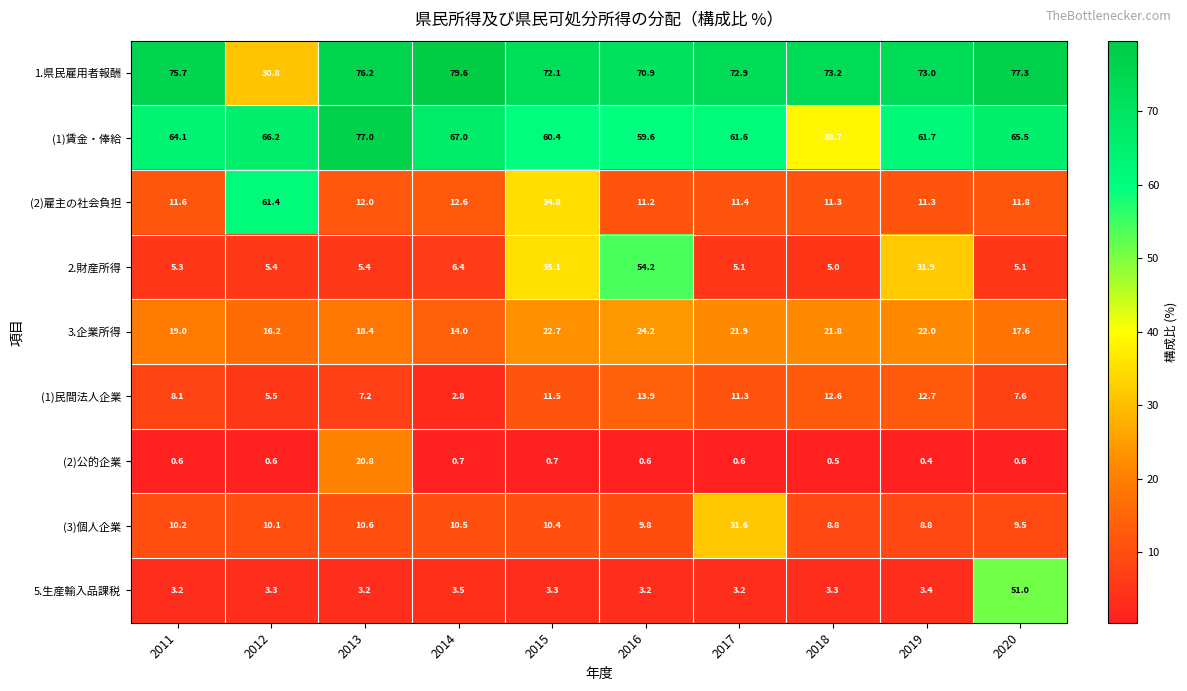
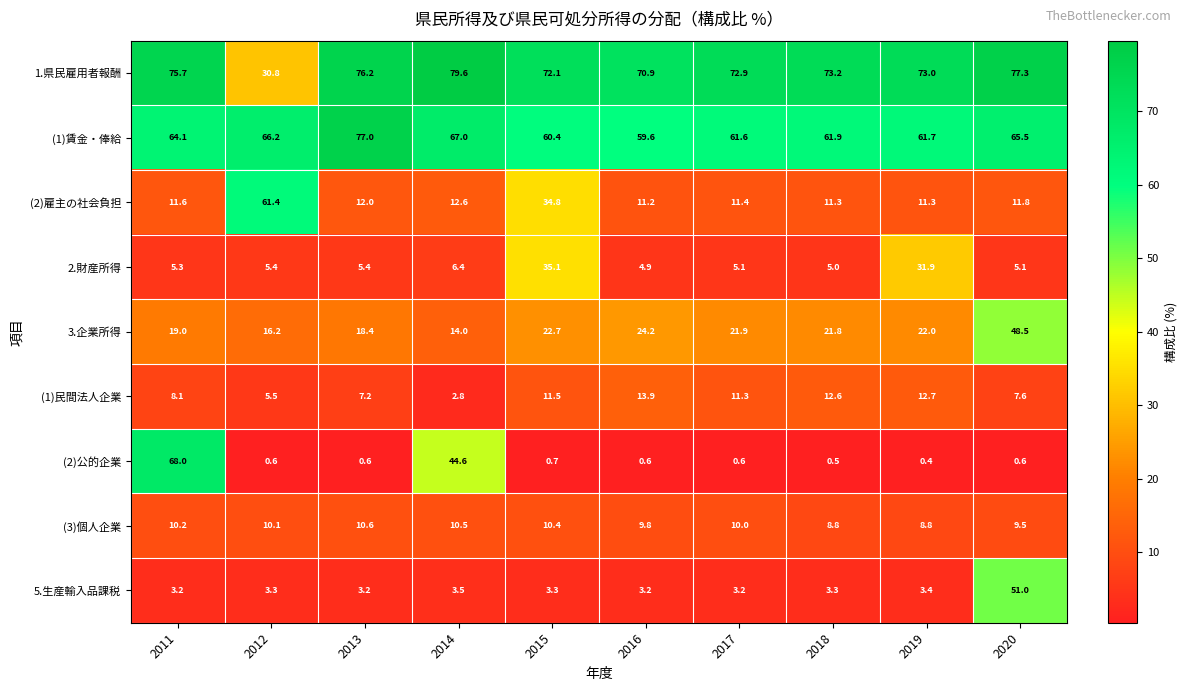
  {
    "1.県民雇用者報酬": {
      "2011": 75.7,
      "2012": 30.8,
      "2013": 76.2,
      "2014": 79.6,
      "2015": 72.1,
      "2016": 70.9,
      "2017": 72.9,
      "2018": 73.2,
      "2019": 73.0,
      "2020": 77.3
    },
    "(1)賃金・俸給": {
      "2011": 64.1,
      "2012": 66.2,
      "2013": 77.0,
      "2014": 67.0,
      "2015": 60.4,
      "2016": 59.6,
      "2017": 61.6,
-     "2018": 38.7,
+     "2018": 61.9,
      "2019": 61.7,
      "2020": 65.5
    },
    "(2)雇主の社会負担": {
      "2011": 11.6,
      "2012": 61.4,
      "2013": 12.0,
      "2014": 12.6,
      "2015": 34.8,
      "2016": 11.2,
      "2017": 11.4,
      "2018": 11.3,
      "2019": 11.3,
      "2020": 11.8
    },
    "2.財産所得": {
      "2011": 5.3,
      "2012": 5.4,
      "2013": 5.4,
      "2014": 6.4,
      "2015": 35.1,
-     "2016": 54.2,
+     "2016": 4.9,
      "2017": 5.1,
      "2018": 5.0,
      "2019": 31.9,
      "2020": 5.1
    },
    "3.企業所得": {
      "2011": 19.0,
      "2012": 16.2,
      "2013": 18.4,
      "2014": 14.0,
      "2015": 22.7,
      "2016": 24.2,
      "2017": 21.9,
      "2018": 21.8,
      "2019": 22.0,
-     "2020": 17.6
+     "2020": 48.5
    },
    "(1)民間法人企業": {
      "2011": 8.1,
      "2012": 5.5,
      "2013": 7.2,
      "2014": 2.8,
      "2015": 11.5,
      "2016": 13.9,
      "2017": 11.3,
      "2018": 12.6,
      "2019": 12.7,
      "2020": 7.6
    },
    "(2)公的企業": {
-     "2011": 0.6,
+     "2011": 68.0,
      "2012": 0.6,
-     "2013": 20.8,
-     "2014": 0.7,
+     "2013": 0.6,
+     "2014": 44.6,
      "2015": 0.7,
      "2016": 0.6,
      "2017": 0.6,
      "2018": 0.5,
      "2019": 0.4,
      "2020": 0.6
    },
    "(3)個人企業": {
      "2011": 10.2,
      "2012": 10.1,
      "2013": 10.6,
      "2014": 10.5,
      "2015": 10.4,
      "2016": 9.8,
-     "2017": 31.6,
+     "2017": 10.0,
      "2018": 8.8,
      "2019": 8.8,
      "2020": 9.5
    },
    "5.生産輸入品課税": {
      "2011": 3.2,
      "2012": 3.3,
      "2013": 3.2,
      "2014": 3.5,
      "2015": 3.3,
      "2016": 3.2,
      "2017": 3.2,
      "2018": 3.3,
      "2019": 3.4,
      "2020": 51.0
    }
  }
